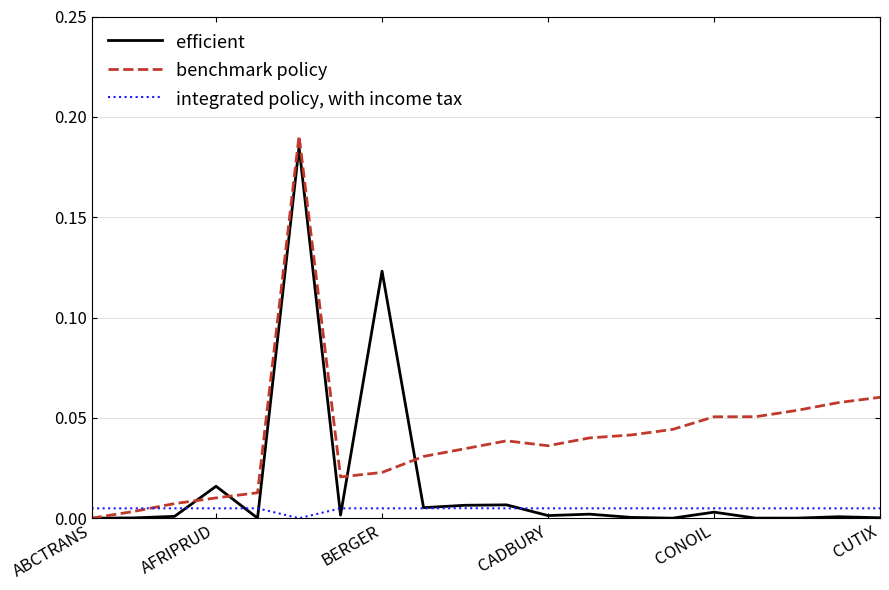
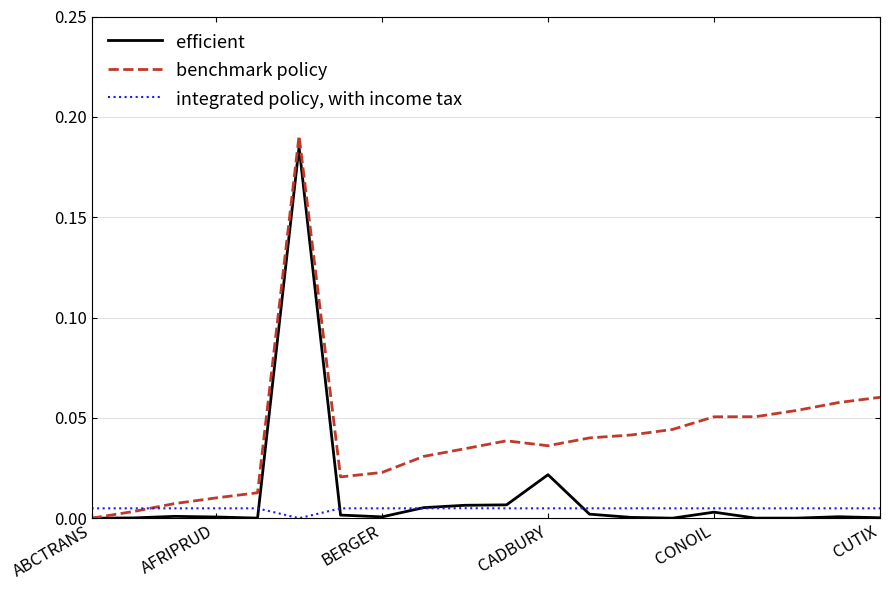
  {
    "efficient": {
-     "AFRIPRUD": 0.016,
-     "BERGER": 0.123,
-     "CADBURY": 0.001,
+     "AFRIPRUD": 0.001,
+     "BERGER": 0.001,
+     "CADBURY": 0.022,
      "CONOIL": 0.003,
      "CUTIX": 0.000
    },
    "benchmark policy": {
      "AFRIPRUD": 0.010,
      "BERGER": 0.023,
      "CADBURY": 0.036,
      "CONOIL": 0.051,
      "CUTIX": 0.060
    },
    "integrated policy, with income tax": {
      "ABCTRANS": 0.005,
      "AFRIPRUD": 0.005,
      "BERGER": 0.005,
      "CADBURY": 0.005,
      "CONOIL": 0.005,
      "CUTIX": 0.005
    }
  }
